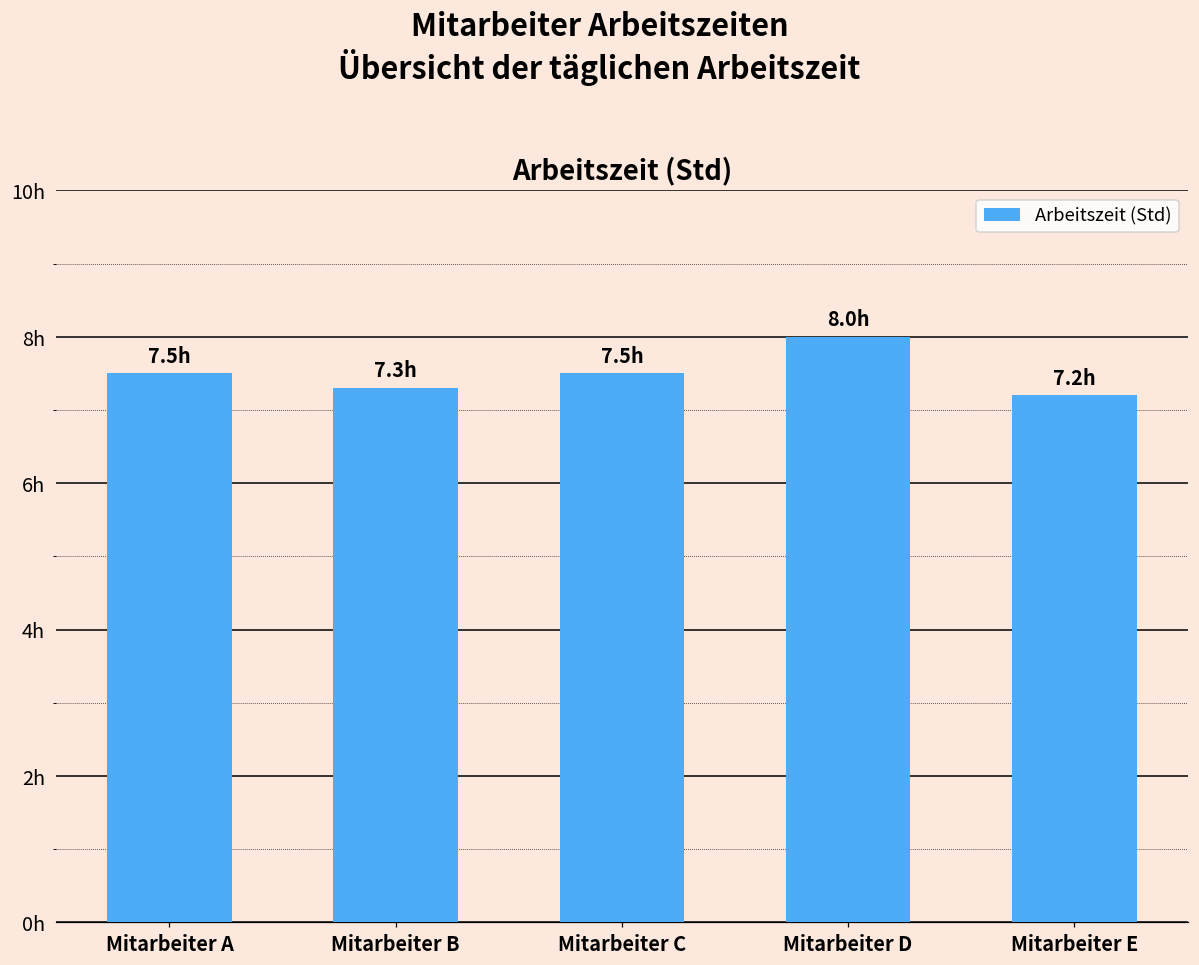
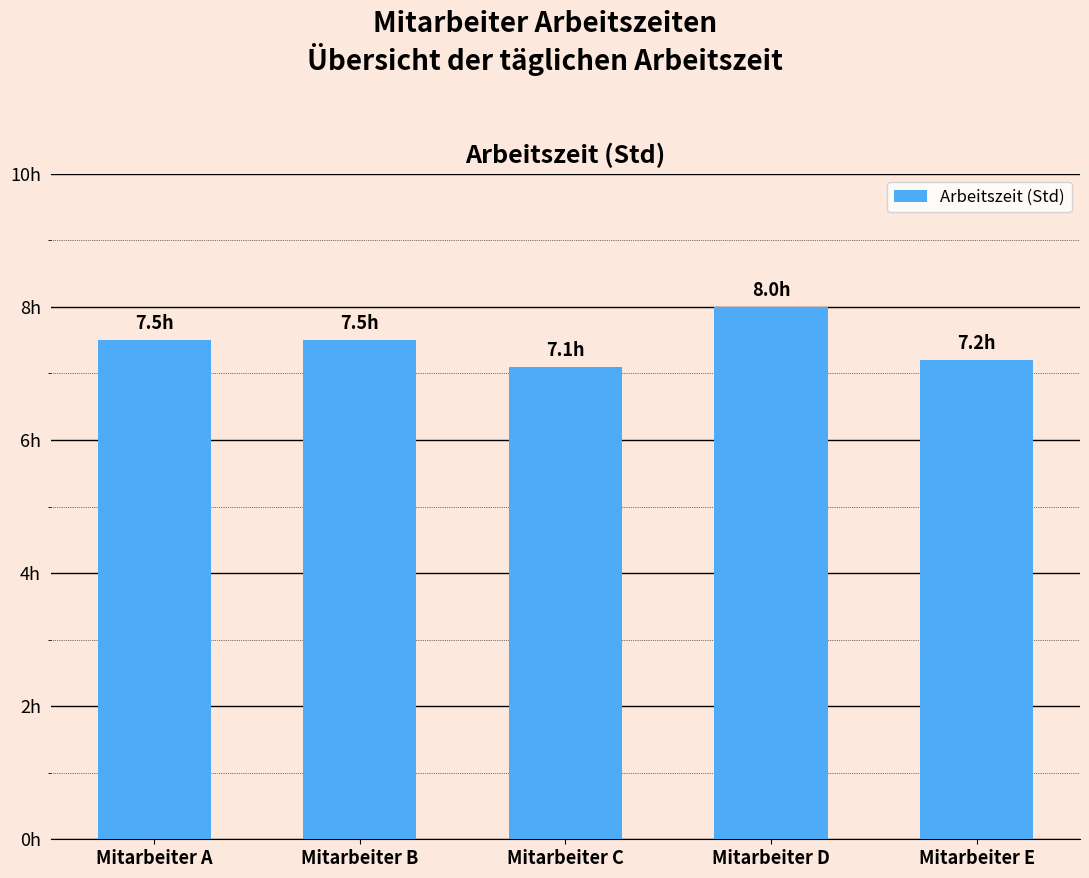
  {
    "Mitarbeiter A": "7.5h",
-   "Mitarbeiter B": "7.3h",
-   "Mitarbeiter C": "7.5h",
+   "Mitarbeiter B": "7.5h",
+   "Mitarbeiter C": "7.1h",
    "Mitarbeiter D": "8.0h",
    "Mitarbeiter E": "7.2h"
  }
